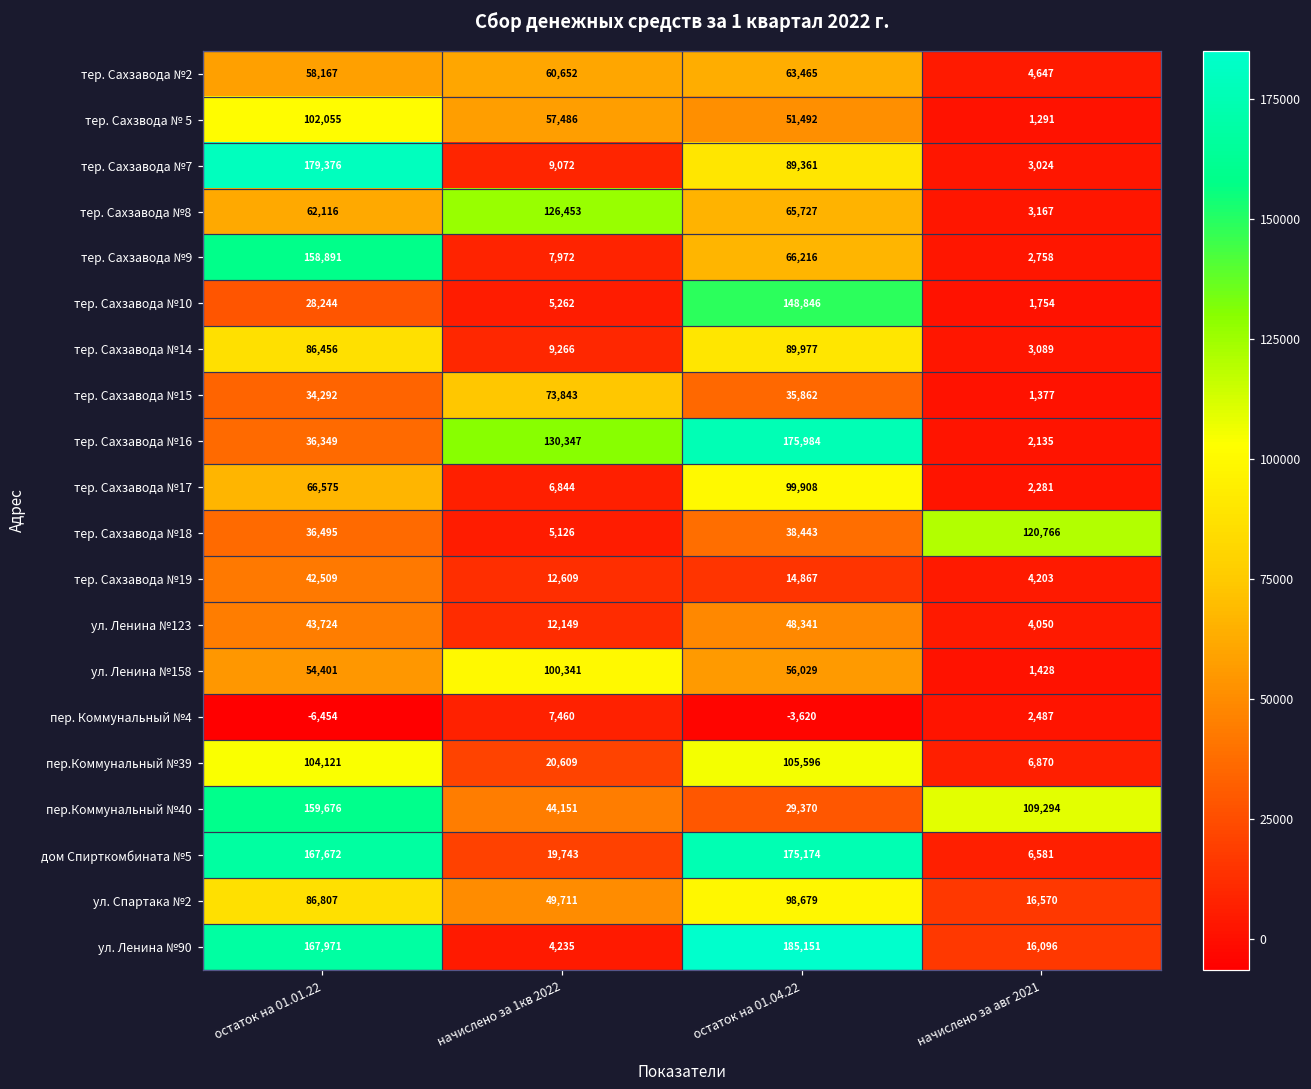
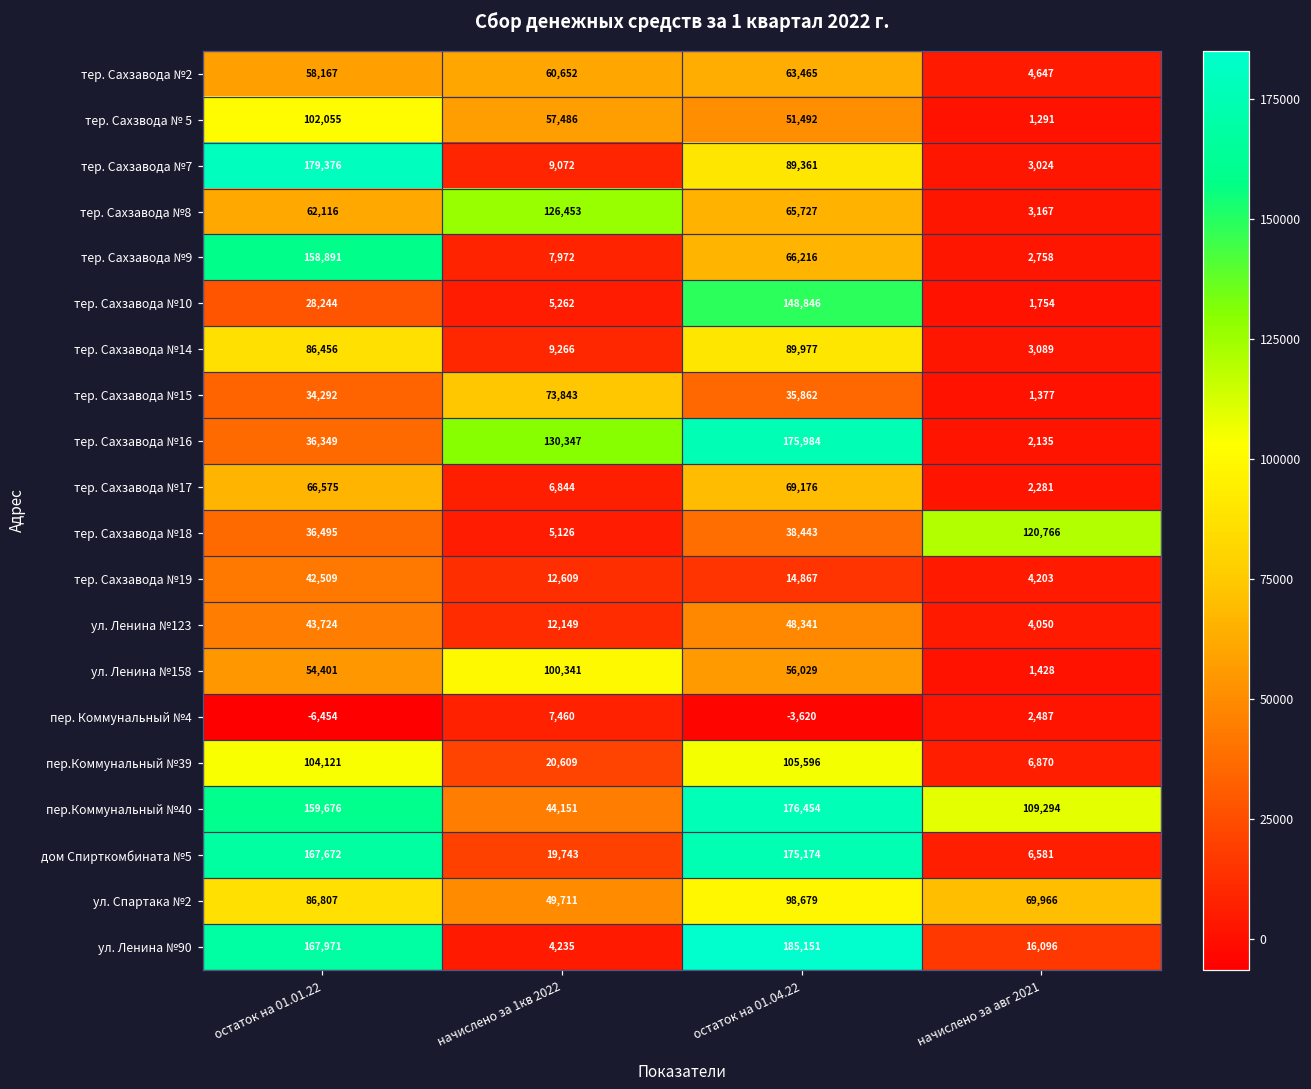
  {
    "тер. Сахзавода №2": {
      "остаток на 01.01.22": "58,167",
      "начислено за 1кв 2022": "60,652",
      "остаток на 01.04.22": "63,465",
      "начислено за авг 2021": "4,647"
    },
    "тер. Сахзвода № 5": {
      "остаток на 01.01.22": "102,055",
      "начислено за 1кв 2022": "57,486",
      "остаток на 01.04.22": "51,492",
      "начислено за авг 2021": "1,291"
    },
    "тер. Сахзавода №7": {
      "остаток на 01.01.22": "179,376",
      "начислено за 1кв 2022": "9,072",
      "остаток на 01.04.22": "89,361",
      "начислено за авг 2021": "3,024"
    },
    "тер. Сахзавода №8": {
      "остаток на 01.01.22": "62,116",
      "начислено за 1кв 2022": "126,453",
      "остаток на 01.04.22": "65,727",
      "начислено за авг 2021": "3,167"
    },
    "тер. Сахзавода №9": {
      "остаток на 01.01.22": "158,891",
      "начислено за 1кв 2022": "7,972",
      "остаток на 01.04.22": "66,216",
      "начислено за авг 2021": "2,758"
    },
    "тер. Сахзавода №10": {
      "остаток на 01.01.22": "28,244",
      "начислено за 1кв 2022": "5,262",
      "остаток на 01.04.22": "148,846",
      "начислено за авг 2021": "1,754"
    },
    "тер. Сахзавода №14": {
      "остаток на 01.01.22": "86,456",
      "начислено за 1кв 2022": "9,266",
      "остаток на 01.04.22": "89,977",
      "начислено за авг 2021": "3,089"
    },
    "тер. Сахзавода №15": {
      "остаток на 01.01.22": "34,292",
      "начислено за 1кв 2022": "73,843",
      "остаток на 01.04.22": "35,862",
      "начислено за авг 2021": "1,377"
    },
    "тер. Сахзавода №16": {
      "остаток на 01.01.22": "36,349",
      "начислено за 1кв 2022": "130,347",
      "остаток на 01.04.22": "175,984",
      "начислено за авг 2021": "2,135"
    },
    "тер. Сахзавода №17": {
      "остаток на 01.01.22": "66,575",
      "начислено за 1кв 2022": "6,844",
-     "остаток на 01.04.22": "99,908",
+     "остаток на 01.04.22": "69,176",
      "начислено за авг 2021": "2,281"
    },
    "тер. Сахзавода №18": {
      "остаток на 01.01.22": "36,495",
      "начислено за 1кв 2022": "5,126",
      "остаток на 01.04.22": "38,443",
      "начислено за авг 2021": "120,766"
    },
    "тер. Сахзавода №19": {
      "остаток на 01.01.22": "42,509",
      "начислено за 1кв 2022": "12,609",
      "остаток на 01.04.22": "14,867",
      "начислено за авг 2021": "4,203"
    },
    "ул. Ленина №123": {
      "остаток на 01.01.22": "43,724",
      "начислено за 1кв 2022": "12,149",
      "остаток на 01.04.22": "48,341",
      "начислено за авг 2021": "4,050"
    },
    "ул. Ленина №158": {
      "остаток на 01.01.22": "54,401",
      "начислено за 1кв 2022": "100,341",
      "остаток на 01.04.22": "56,029",
      "начислено за авг 2021": "1,428"
    },
    "пер. Коммунальный №4": {
      "остаток на 01.01.22": "-6,454",
      "начислено за 1кв 2022": "7,460",
      "остаток на 01.04.22": "-3,620",
      "начислено за авг 2021": "2,487"
    },
    "пер.Коммунальный №39": {
      "остаток на 01.01.22": "104,121",
      "начислено за 1кв 2022": "20,609",
      "остаток на 01.04.22": "105,596",
      "начислено за авг 2021": "6,870"
    },
    "пер.Коммунальный №40": {
      "остаток на 01.01.22": "159,676",
      "начислено за 1кв 2022": "44,151",
-     "остаток на 01.04.22": "29,370",
+     "остаток на 01.04.22": "176,454",
      "начислено за авг 2021": "109,294"
    },
    "дом Спирткомбината №5": {
      "остаток на 01.01.22": "167,672",
      "начислено за 1кв 2022": "19,743",
      "остаток на 01.04.22": "175,174",
      "начислено за авг 2021": "6,581"
    },
    "ул. Спартака №2": {
      "остаток на 01.01.22": "86,807",
      "начислено за 1кв 2022": "49,711",
      "остаток на 01.04.22": "98,679",
-     "начислено за авг 2021": "16,570"
+     "начислено за авг 2021": "69,966"
    },
    "ул. Ленина №90": {
      "остаток на 01.01.22": "167,971",
      "начислено за 1кв 2022": "4,235",
      "остаток на 01.04.22": "185,151",
      "начислено за авг 2021": "16,096"
    }
  }
